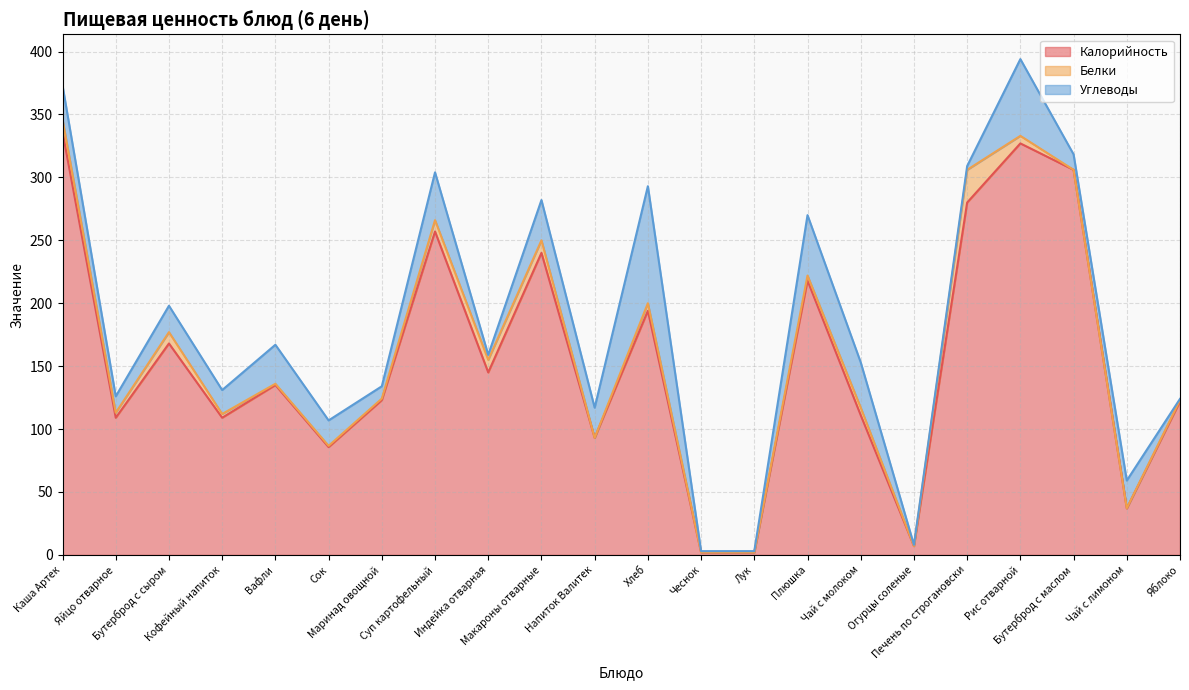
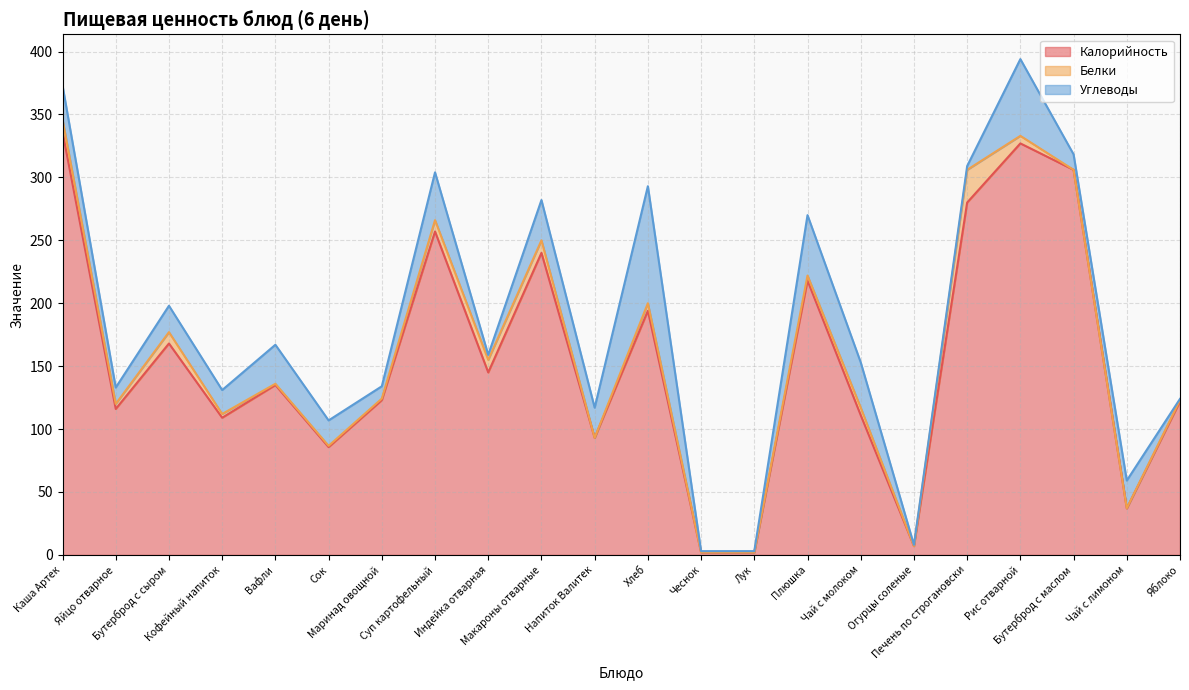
  {
    "Калорийность": {
      "Каша Артек": 336,
-     "Яйцо отварное": 109,
+     "Яйцо отварное": 116,
      "Бутерброд с сыром": 168,
      "Кофейный напиток": 109,
      "Суп картофельный": 257,
      "Индейка отварная": 145,
      "Макароны отварные": 240,
      "Хлеб": 194,
      "Плюшка": 218,
      "Чай с молоком": 111,
      "Печень по строгановски": 280,
      "Рис отварной": 327
    },
    "Белки": {
      "Каша Артек": 10,
      "Яйцо отварное": 4,
      "Бутерброд с сыром": 9,
      "Кофейный напиток": 3,
      "Суп картофельный": 9,
      "Индейка отварная": 10,
      "Макароны отварные": 10,
      "Хлеб": 6,
      "Плюшка": 4,
      "Чай с молоком": 6,
      "Печень по строгановски": 26,
      "Рис отварной": 6
    },
    "Углеводы": {
      "Каша Артек": 27,
      "Яйцо отварное": 13,
      "Бутерброд с сыром": 21,
      "Кофейный напиток": 19,
      "Вафли": 31,
      "Сок": 20,
      "Маринад овощной": 10,
      "Суп картофельный": 38,
      "Индейка отварная": 4,
      "Макароны отварные": 32,
      "Напиток Валитек": 24,
      "Хлеб": 93,
      "Плюшка": 48,
      "Чай с молоком": 36,
      "Печень по строгановски": 3,
      "Рис отварной": 61,
      "Бутерброд с маслом": 12,
      "Чай с лимоном": 22
    }
  }
